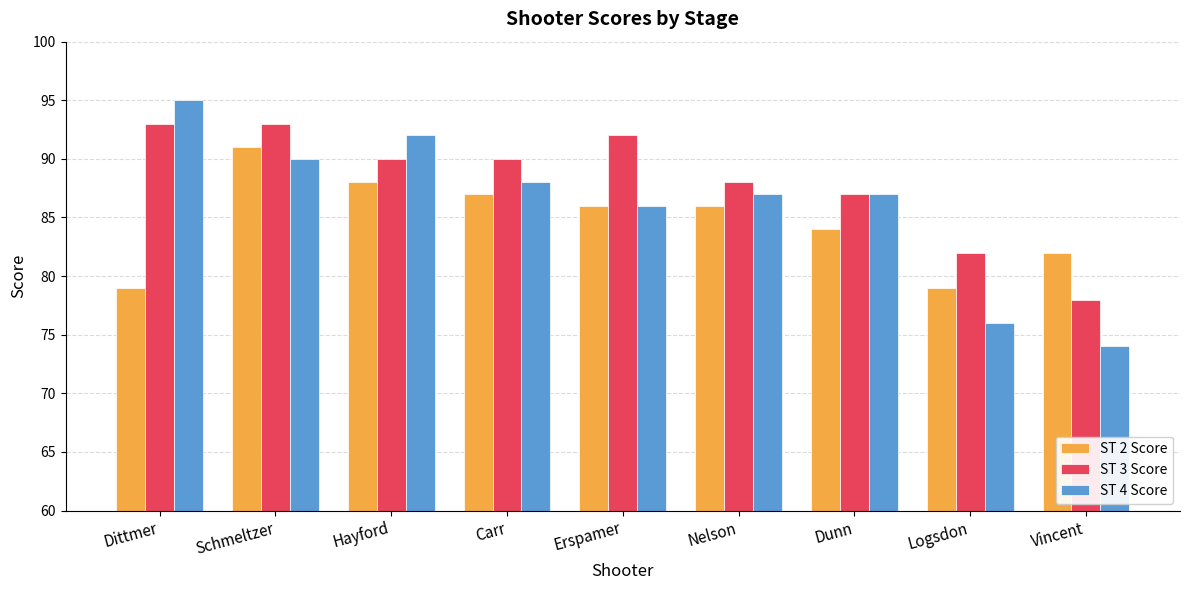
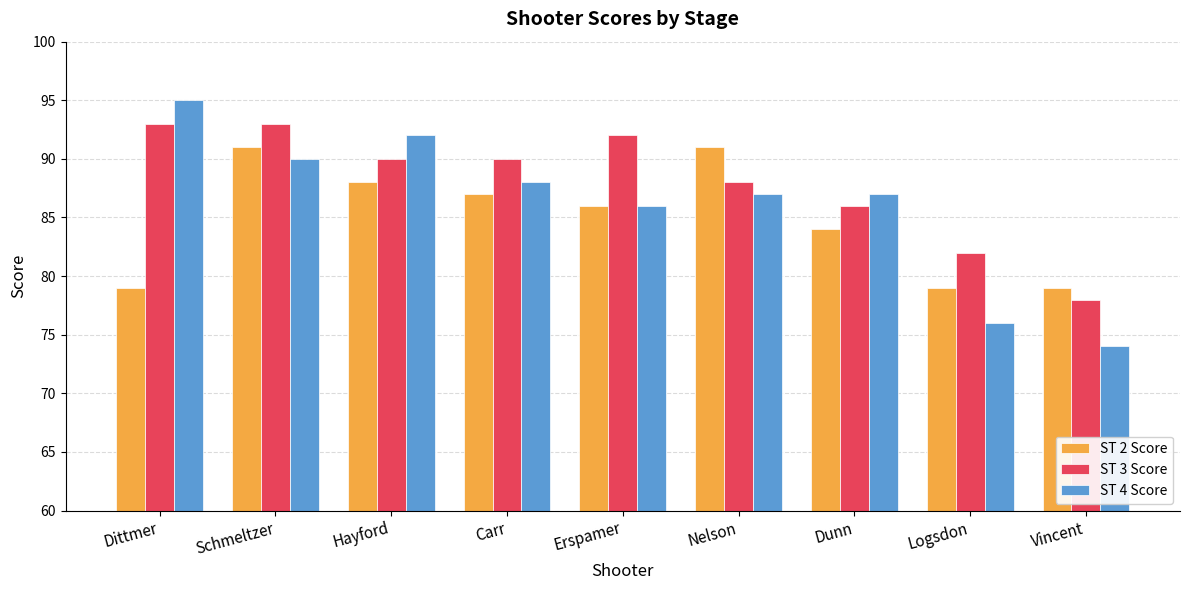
  {
    "ST 2 Score": {
      "Dittmer": 79,
      "Schmeltzer": 91,
      "Hayford": 88,
      "Carr": 87,
      "Erspamer": 86,
-     "Nelson": 86,
+     "Nelson": 91,
      "Dunn": 84,
      "Logsdon": 79,
-     "Vincent": 82
+     "Vincent": 79
    },
    "ST 3 Score": {
      "Dittmer": 93,
      "Schmeltzer": 93,
      "Hayford": 90,
      "Carr": 90,
      "Erspamer": 92,
      "Nelson": 88,
-     "Dunn": 87,
+     "Dunn": 86,
      "Logsdon": 82,
      "Vincent": 78
    },
    "ST 4 Score": {
      "Dittmer": 95,
      "Schmeltzer": 90,
      "Hayford": 92,
      "Carr": 88,
      "Erspamer": 86,
      "Nelson": 87,
      "Dunn": 87,
      "Logsdon": 76,
      "Vincent": 74
    }
  }
